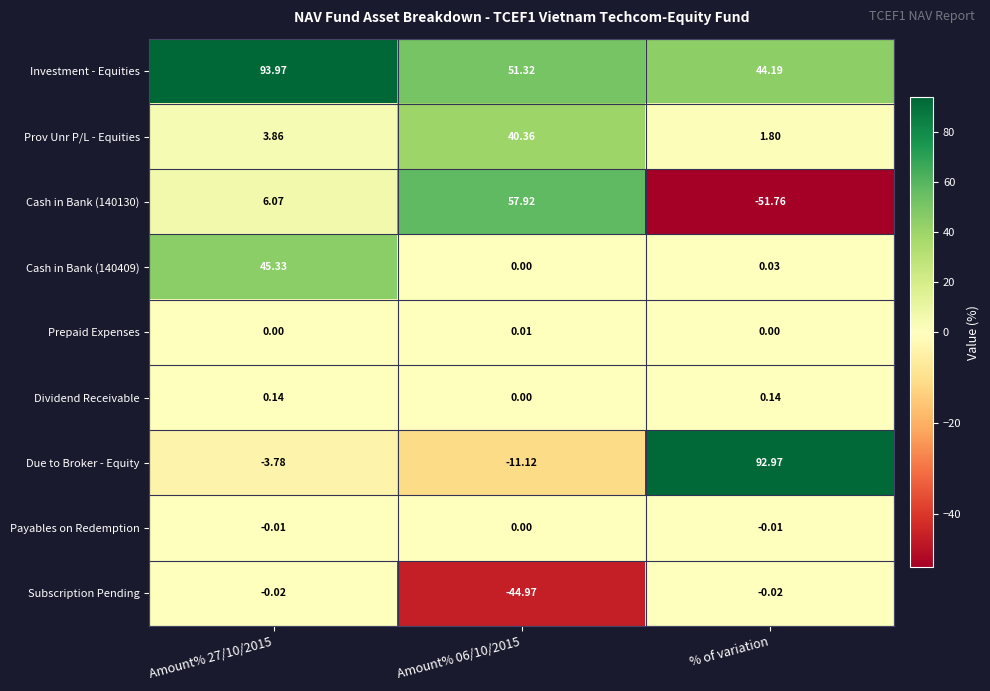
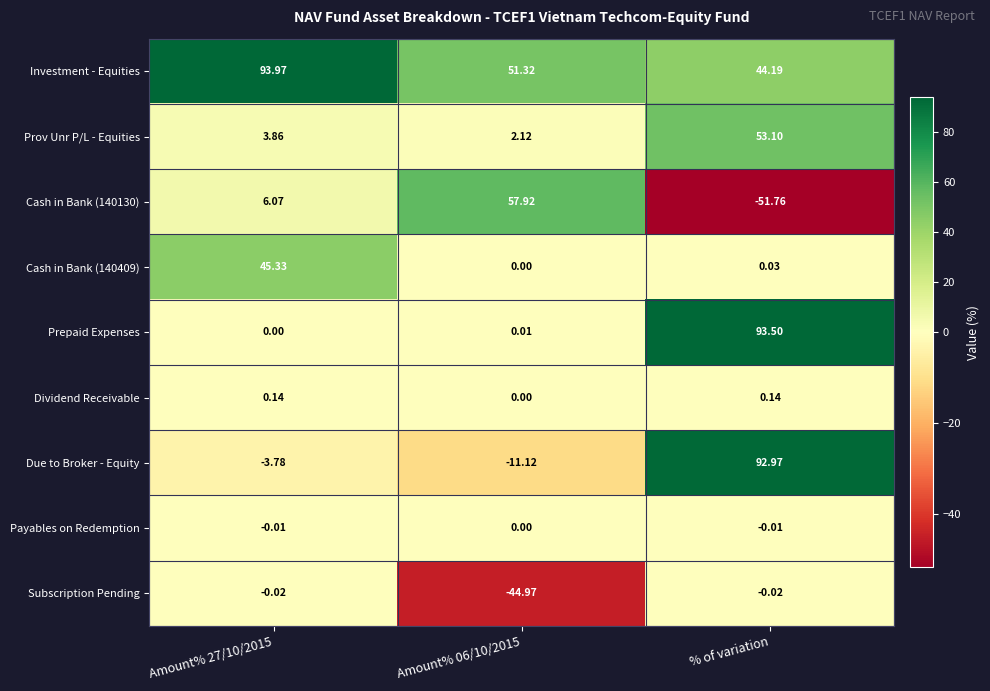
  {
    "Investment - Equities": {
      "Amount% 27/10/2015": 93.97,
      "Amount% 06/10/2015": 51.32,
      "% of variation": 44.19
    },
    "Prov Unr P/L - Equities": {
      "Amount% 27/10/2015": 3.86,
-     "Amount% 06/10/2015": 40.36,
-     "% of variation": 1.80
+     "Amount% 06/10/2015": 2.12,
+     "% of variation": 53.10
    },
    "Cash in Bank (140130)": {
      "Amount% 27/10/2015": 6.07,
      "Amount% 06/10/2015": 57.92,
      "% of variation": -51.76
    },
    "Cash in Bank (140409)": {
      "Amount% 27/10/2015": 45.33,
      "Amount% 06/10/2015": 0.00,
      "% of variation": 0.03
    },
    "Prepaid Expenses": {
      "Amount% 27/10/2015": 0.00,
      "Amount% 06/10/2015": 0.01,
-     "% of variation": 0.00
+     "% of variation": 93.50
    },
    "Dividend Receivable": {
      "Amount% 27/10/2015": 0.14,
      "Amount% 06/10/2015": 0.00,
      "% of variation": 0.14
    },
    "Due to Broker - Equity": {
      "Amount% 27/10/2015": -3.78,
      "Amount% 06/10/2015": -11.12,
      "% of variation": 92.97
    },
    "Payables on Redemption": {
      "Amount% 27/10/2015": -0.01,
      "Amount% 06/10/2015": 0.00,
      "% of variation": -0.01
    },
    "Subscription Pending": {
      "Amount% 27/10/2015": -0.02,
      "Amount% 06/10/2015": -44.97,
      "% of variation": -0.02
    }
  }
